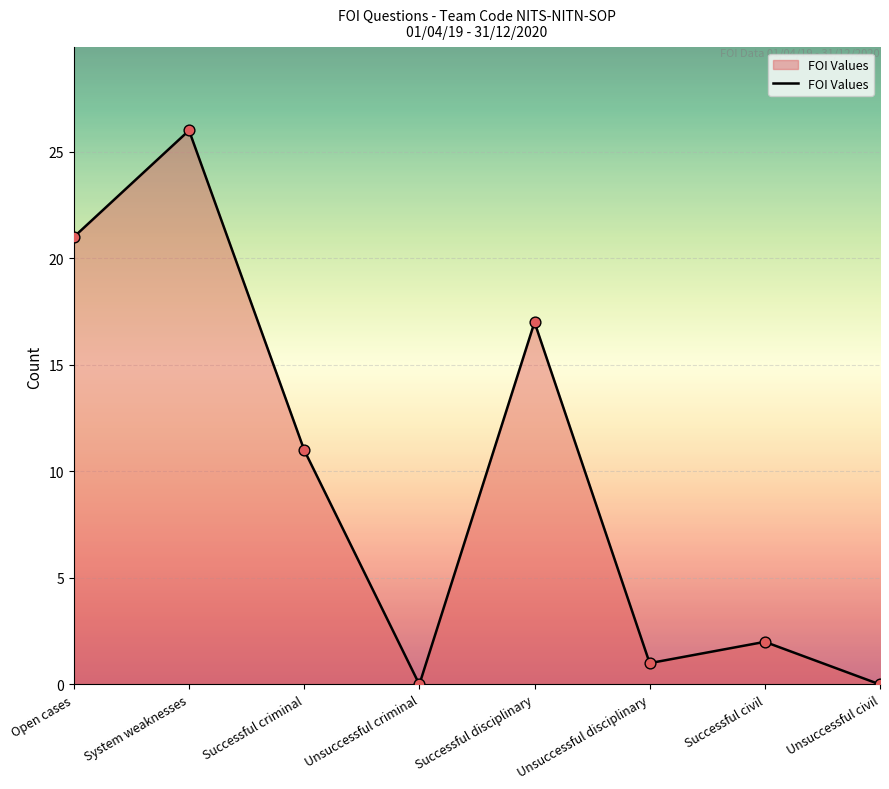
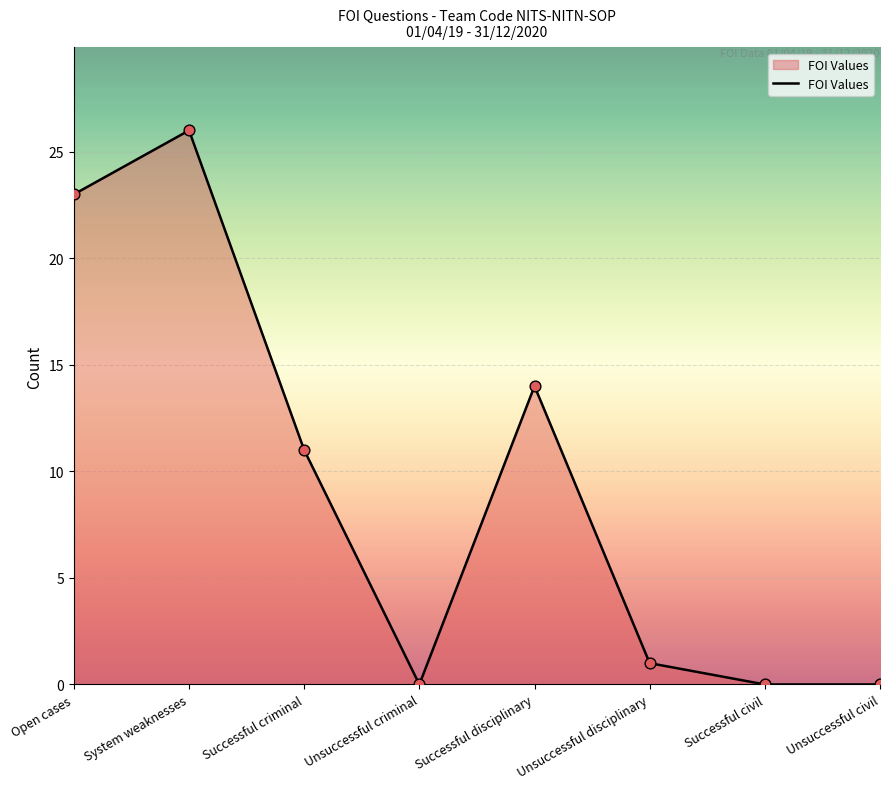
  {
-   "Open cases": 21,
+   "Open cases": 23,
    "System weaknesses": 26,
    "Successful criminal": 11,
    "Unsuccessful criminal": 0,
-   "Successful disciplinary": 17,
+   "Successful disciplinary": 14,
    "Unsuccessful disciplinary": 1,
-   "Successful civil": 2,
+   "Successful civil": 0,
    "Unsuccessful civil": 0
  }
